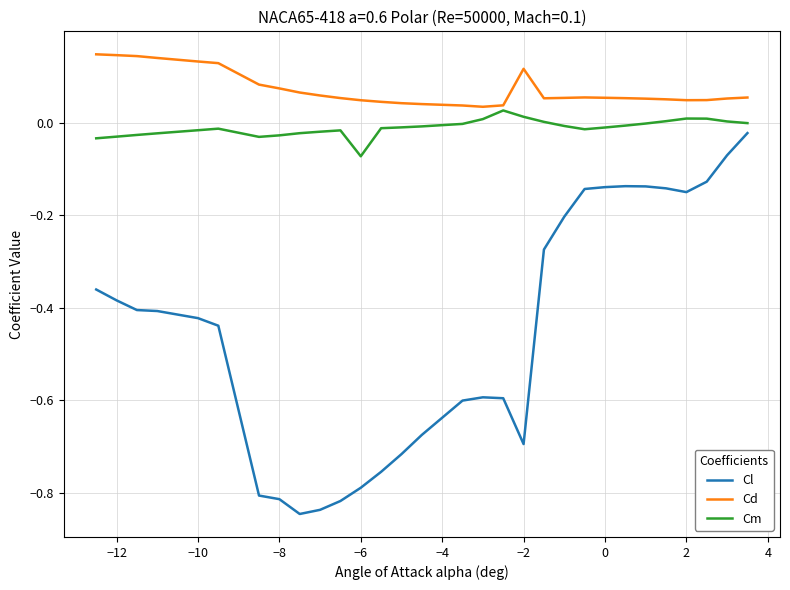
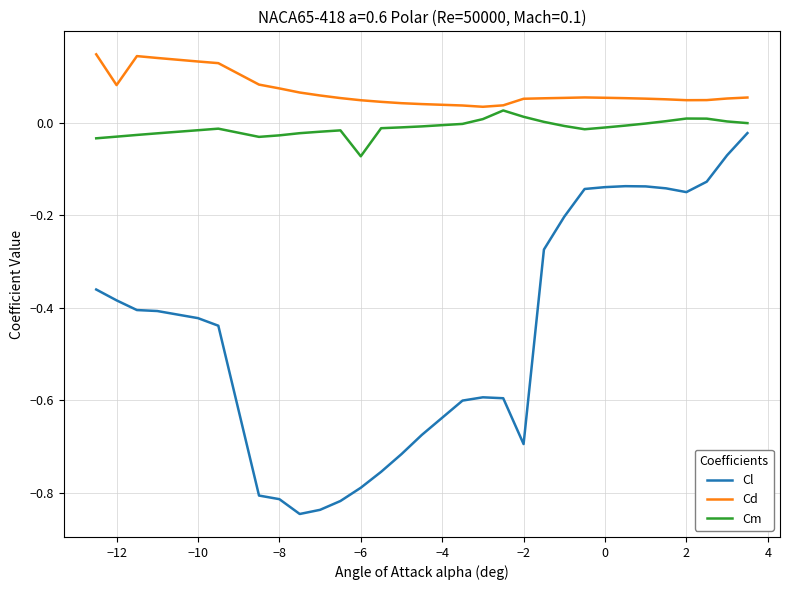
  {
    "Cl": {
      "−12": -0.38,
      "−10": -0.42,
      "−8": -0.81,
      "−6": -0.79,
      "−2": -0.70,
      "0": -0.14,
      "2": -0.15
    },
    "Cd": {
-     "−12": 0.15,
+     "−12": 0.08,
      "−10": 0.13,
      "−8": 0.07,
      "−6": 0.05,
-     "−2": 0.12,
+     "−2": 0.05,
      "0": 0.05,
      "2": 0.05
    },
    "Cm": {
      "−12": -0.03,
      "−10": -0.02,
      "−8": -0.03,
      "−6": -0.07,
      "−2": 0.01,
      "0": -0.01,
      "2": 0.01
    }
  }
